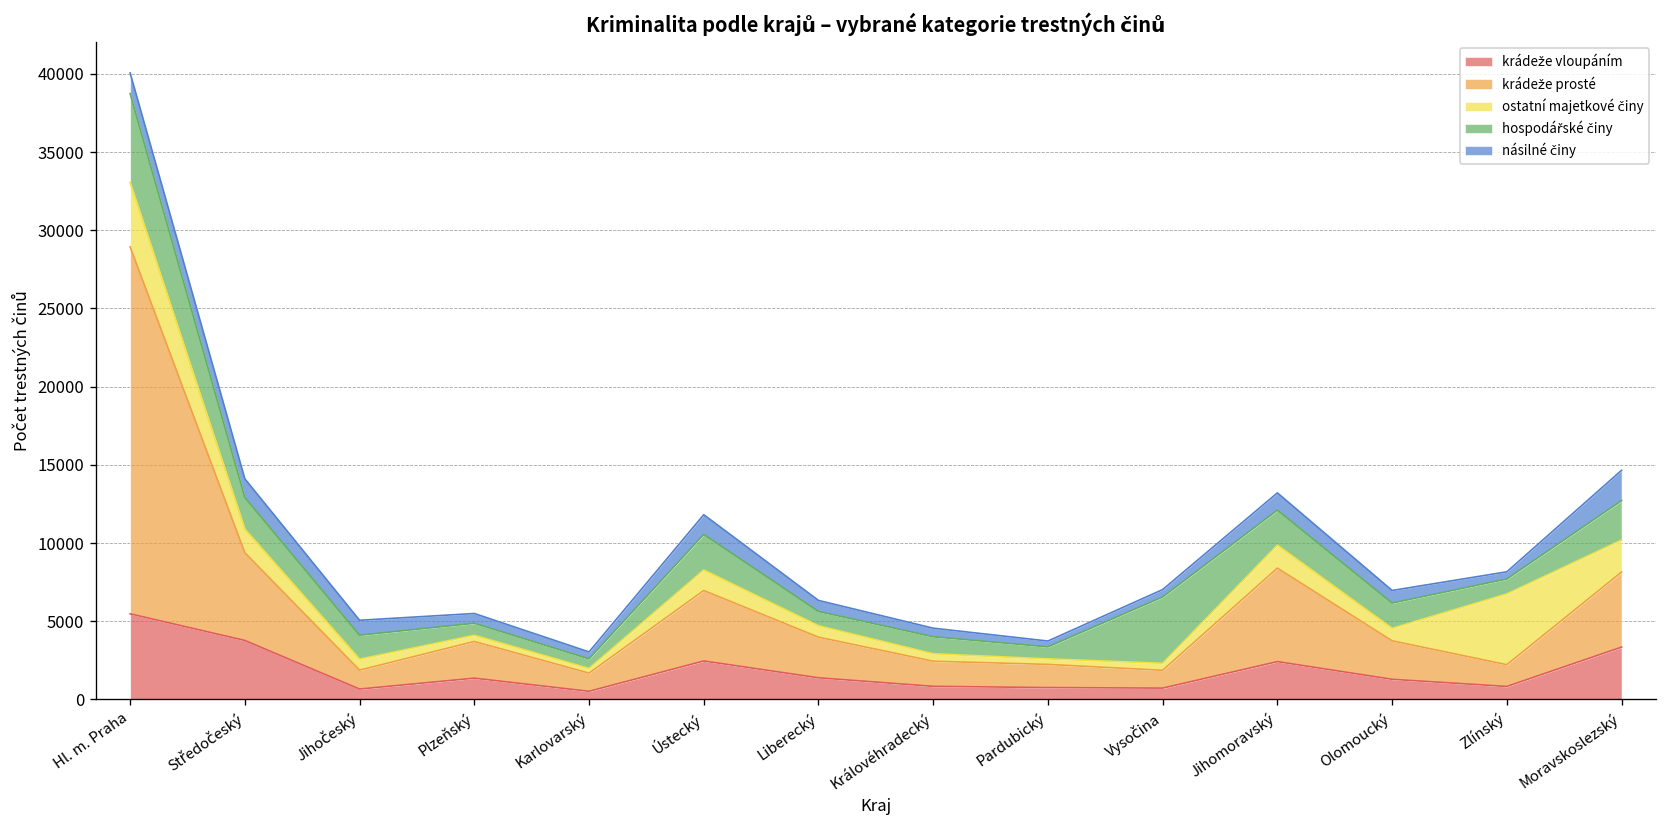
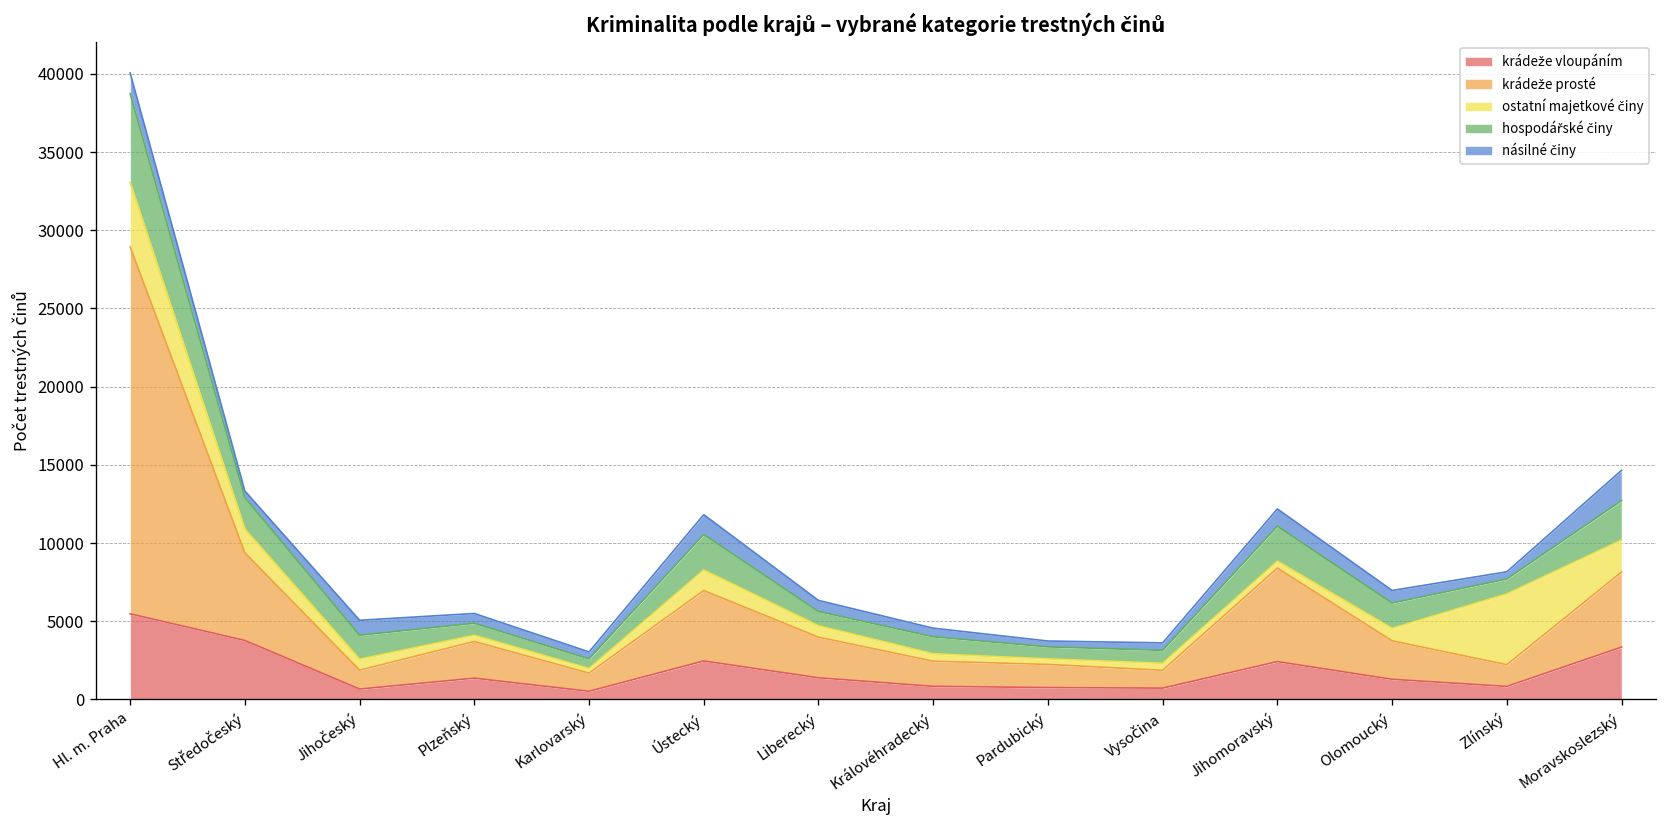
  {
    "krádeže vloupáním": {
      "Hl. m. Praha": 5500,
      "Středočeský": 3800,
      "Jihočeský": 700,
      "Plzeňský": 1400,
      "Karlovarský": 500,
      "Ústecký": 2500,
      "Liberecký": 1400,
      "Královéhradecký": 800,
      "Pardubický": 800,
      "Vysočina": 700,
      "Jihomoravský": 2400,
      "Olomoucký": 1300,
      "Zlínský": 800,
      "Moravskoslezský": 3300
    },
    "krádeže prosté": {
      "Hl. m. Praha": 23500,
      "Středočeský": 5600,
      "Jihočeský": 1200,
      "Plzeňský": 2300,
      "Karlovarský": 1200,
      "Ústecký": 4500,
      "Liberecký": 2600,
      "Královéhradecký": 1600,
      "Pardubický": 1500,
      "Vysočina": 1100,
      "Jihomoravský": 6000,
      "Olomoucký": 2500,
      "Zlínský": 1400,
      "Moravskoslezský": 4800
    },
    "ostatní majetkové činy": {
      "Hl. m. Praha": 4100,
      "Středočeský": 1500,
      "Jihočeský": 700,
      "Plzeňský": 400,
      "Karlovarský": 300,
      "Ústecký": 1300,
      "Liberecký": 700,
      "Královéhradecký": 500,
      "Pardubický": 400,
      "Vysočina": 500,
-     "Jihomoravský": 1500,
+     "Jihomoravský": 400,
      "Olomoucký": 800,
      "Zlínský": 4500,
      "Moravskoslezský": 2000
    },
    "hospodářské činy": {
      "Hl. m. Praha": 5700,
      "Středočeský": 2000,
      "Jihočeský": 1500,
      "Plzeňský": 800,
      "Karlovarský": 600,
      "Ústecký": 2300,
      "Liberecký": 900,
      "Královéhradecký": 1100,
      "Pardubický": 800,
-     "Vysočina": 4200,
+     "Vysočina": 800,
      "Jihomoravský": 2200,
      "Olomoucký": 1600,
      "Zlínský": 1000,
      "Moravskoslezský": 2500
    },
    "násilné činy": {
      "Hl. m. Praha": 1300,
-     "Středočeský": 1200,
+     "Středočeský": 400,
      "Jihočeský": 1000,
      "Plzeňský": 600,
      "Karlovarský": 400,
      "Ústecký": 1300,
      "Liberecký": 700,
      "Královéhradecký": 600,
      "Pardubický": 400,
      "Vysočina": 500,
      "Jihomoravský": 1100,
      "Olomoucký": 800,
      "Zlínský": 500,
      "Moravskoslezský": 1900
    }
  }
